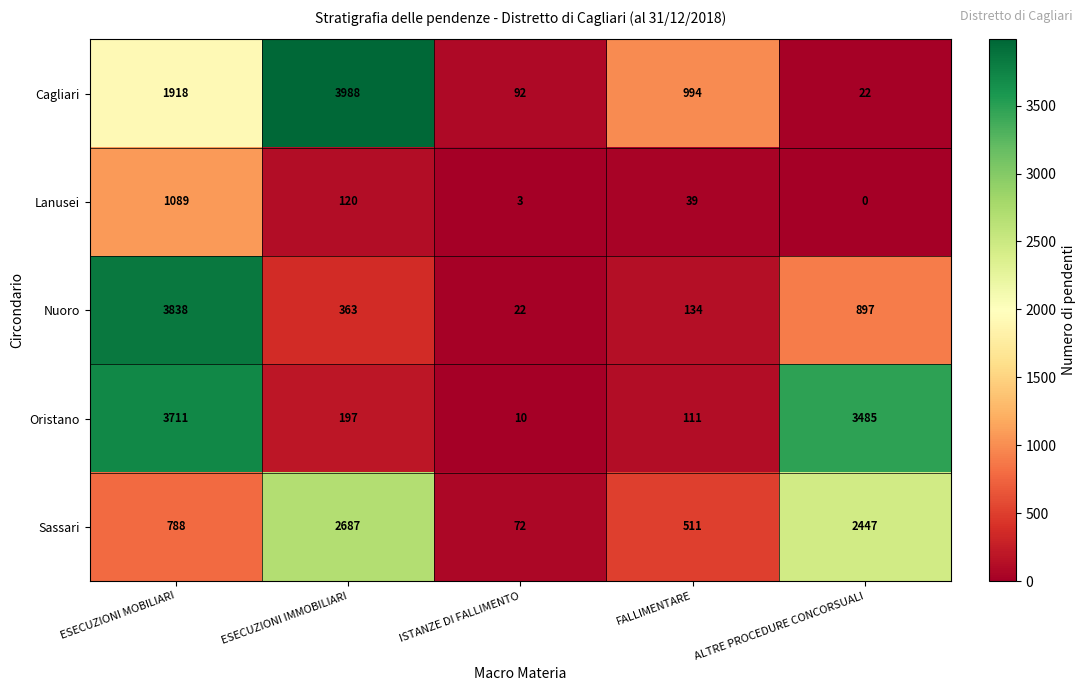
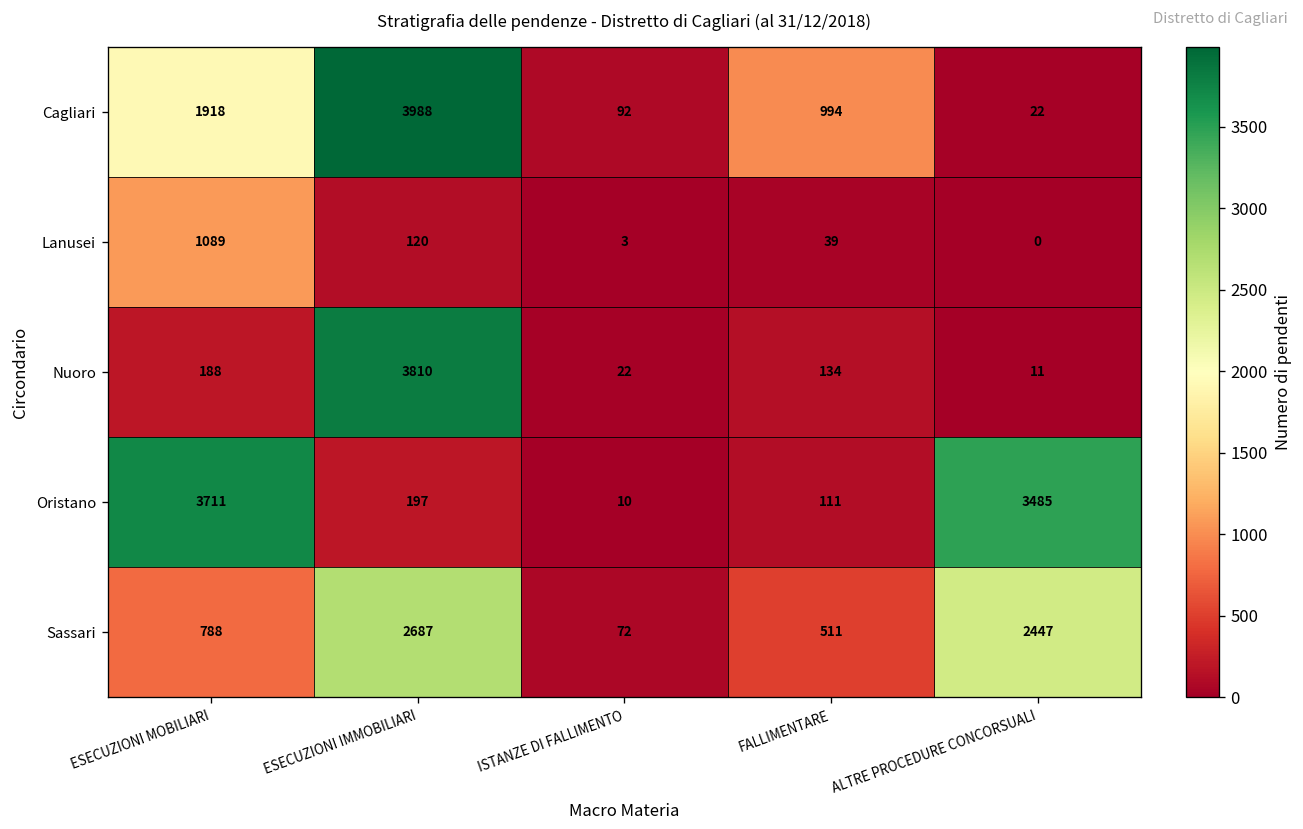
  {
    "Cagliari": {
      "ESECUZIONI MOBILIARI": 1918,
      "ESECUZIONI IMMOBILIARI": 3988,
      "ISTANZE DI FALLIMENTO": 92,
      "FALLIMENTARE": 994,
      "ALTRE PROCEDURE CONCORSUALI": 22
    },
    "Lanusei": {
      "ESECUZIONI MOBILIARI": 1089,
      "ESECUZIONI IMMOBILIARI": 120,
      "ISTANZE DI FALLIMENTO": 3,
      "FALLIMENTARE": 39,
      "ALTRE PROCEDURE CONCORSUALI": 0
    },
    "Nuoro": {
-     "ESECUZIONI MOBILIARI": 3838,
-     "ESECUZIONI IMMOBILIARI": 363,
+     "ESECUZIONI MOBILIARI": 188,
+     "ESECUZIONI IMMOBILIARI": 3810,
      "ISTANZE DI FALLIMENTO": 22,
      "FALLIMENTARE": 134,
-     "ALTRE PROCEDURE CONCORSUALI": 897
+     "ALTRE PROCEDURE CONCORSUALI": 11
    },
    "Oristano": {
      "ESECUZIONI MOBILIARI": 3711,
      "ESECUZIONI IMMOBILIARI": 197,
      "ISTANZE DI FALLIMENTO": 10,
      "FALLIMENTARE": 111,
      "ALTRE PROCEDURE CONCORSUALI": 3485
    },
    "Sassari": {
      "ESECUZIONI MOBILIARI": 788,
      "ESECUZIONI IMMOBILIARI": 2687,
      "ISTANZE DI FALLIMENTO": 72,
      "FALLIMENTARE": 511,
      "ALTRE PROCEDURE CONCORSUALI": 2447
    }
  }
